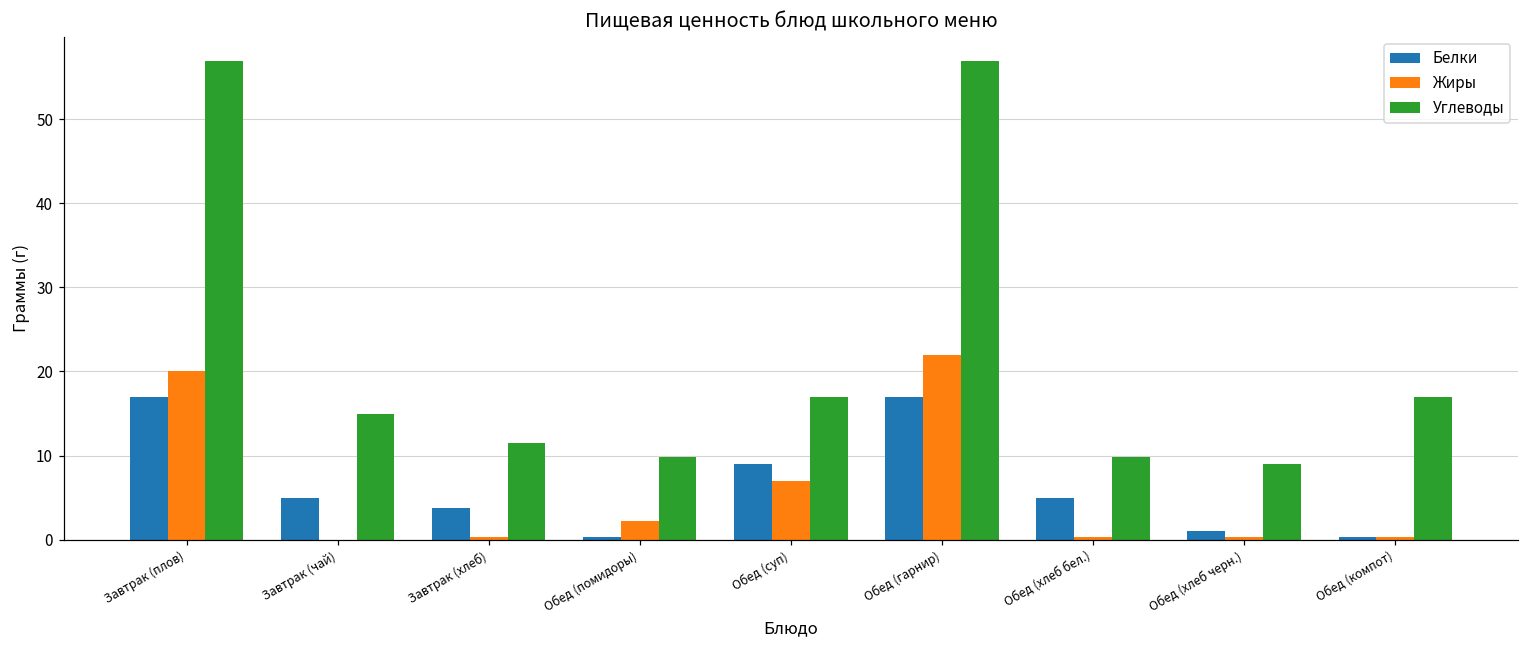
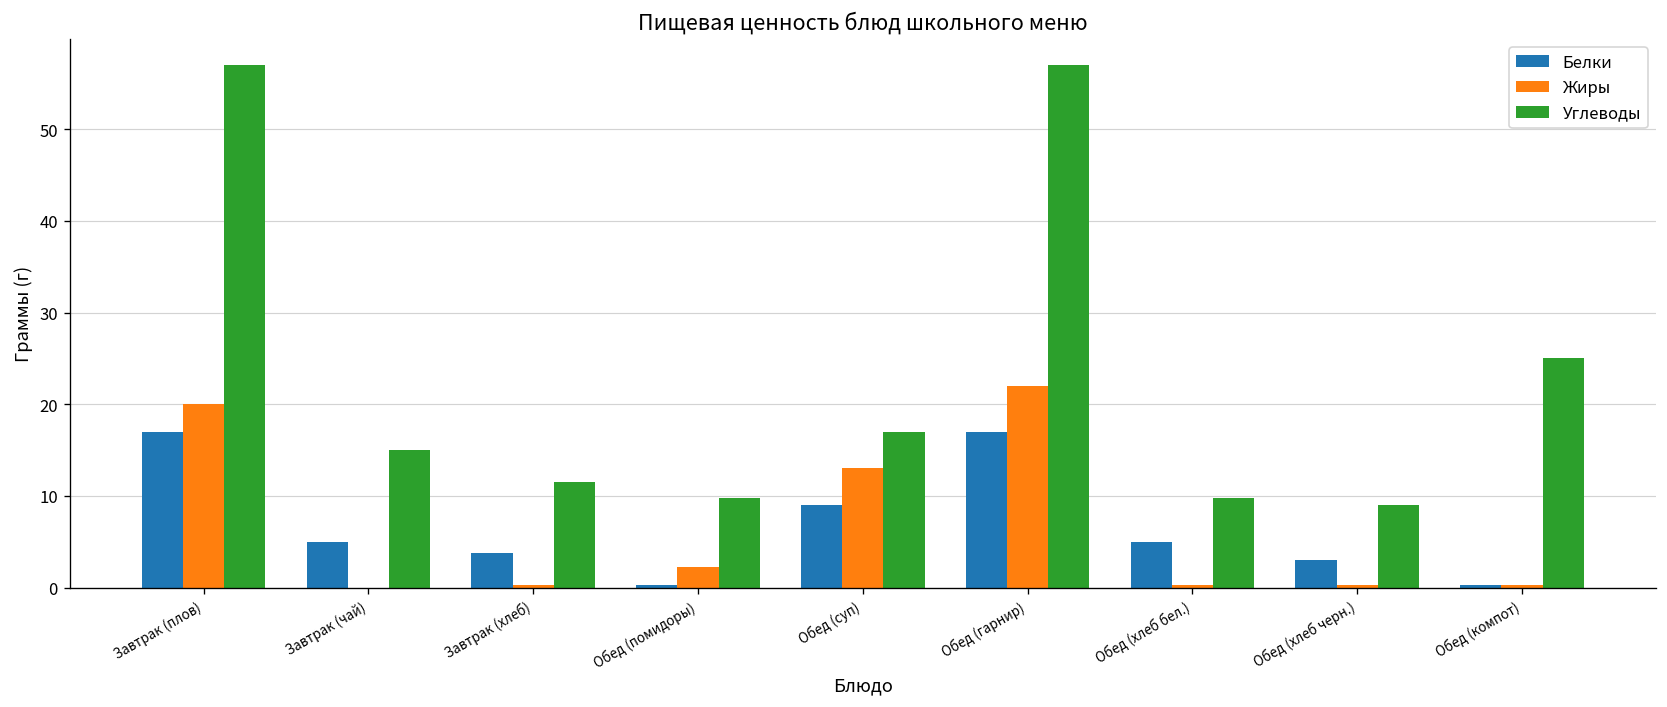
  {
    "Белки": {
      "Завтрак (плов)": 17,
      "Завтрак (чай)": 5,
      "Завтрак (хлеб)": 4,
      "Обед (суп)": 9,
      "Обед (гарнир)": 17,
      "Обед (хлеб бел.)": 5,
-     "Обед (хлеб черн.)": 1
+     "Обед (хлеб черн.)": 3
    },
    "Жиры": {
      "Завтрак (плов)": 20,
      "Завтрак (чай)": 0,
      "Обед (помидоры)": 2,
-     "Обед (суп)": 7,
+     "Обед (суп)": 13,
      "Обед (гарнир)": 22
    },
    "Углеводы": {
      "Завтрак (плов)": 57,
      "Завтрак (чай)": 15,
      "Завтрак (хлеб)": 12,
      "Обед (помидоры)": 10,
      "Обед (суп)": 17,
      "Обед (гарнир)": 57,
      "Обед (хлеб бел.)": 10,
      "Обед (хлеб черн.)": 9,
-     "Обед (компот)": 17
+     "Обед (компот)": 25
    }
  }
